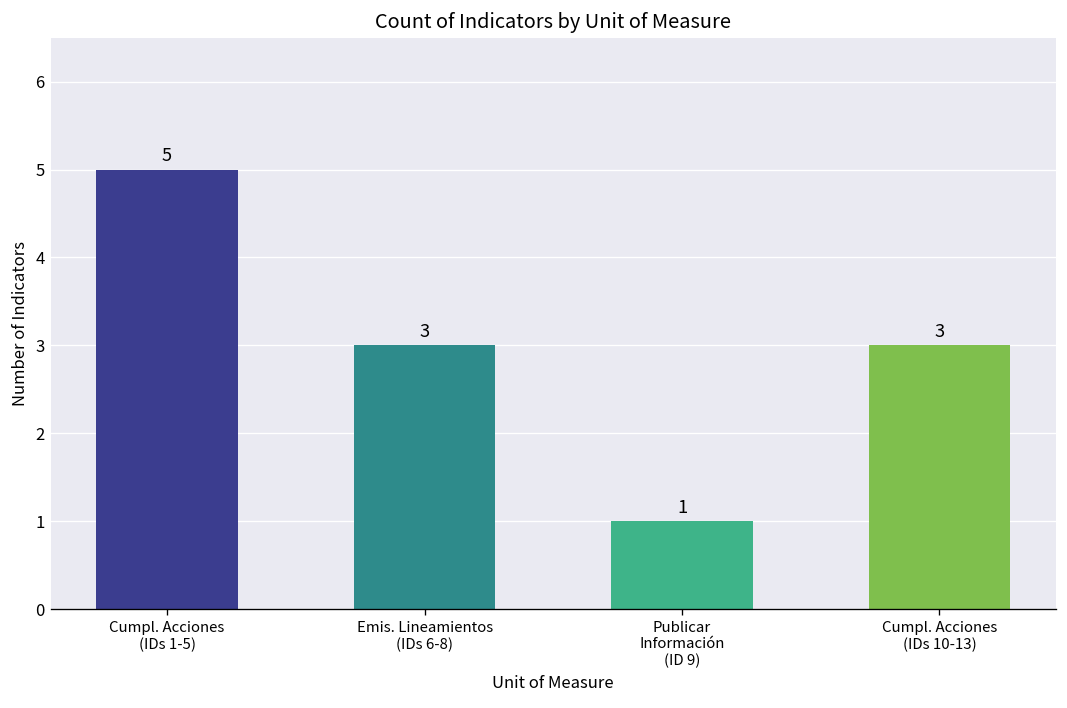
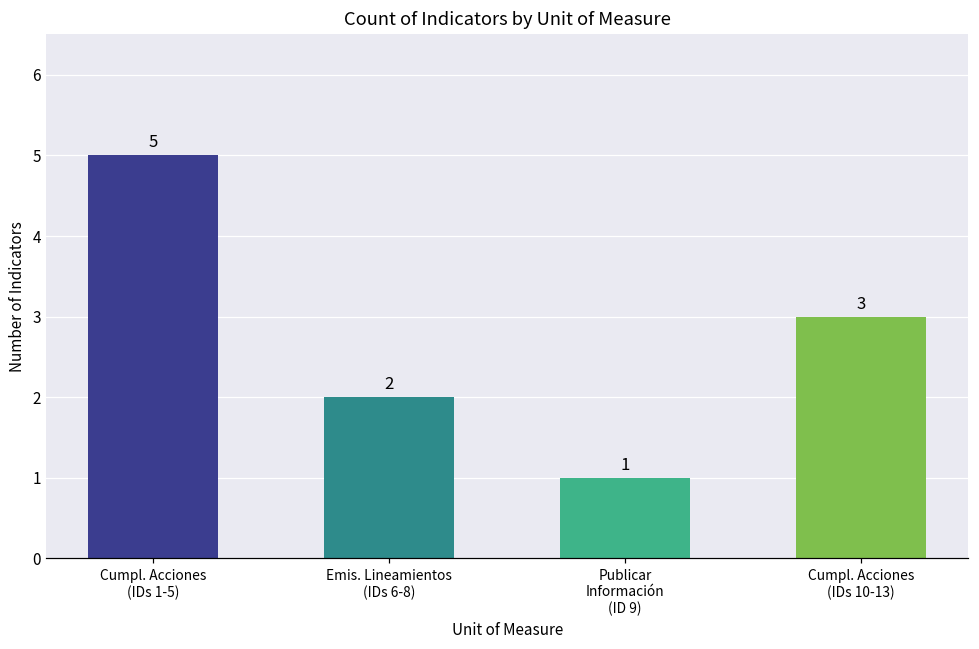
  {
    "Cumpl. Acciones (IDs 1-5)": 5,
-   "Emis. Lineamientos (IDs 6-8)": 3,
+   "Emis. Lineamientos (IDs 6-8)": 2,
    "Publicar Información (ID 9)": 1,
    "Cumpl. Acciones (IDs 10-13)": 3
  }
